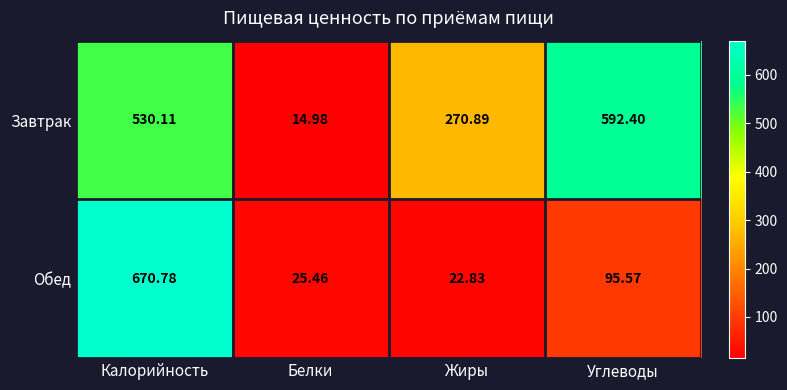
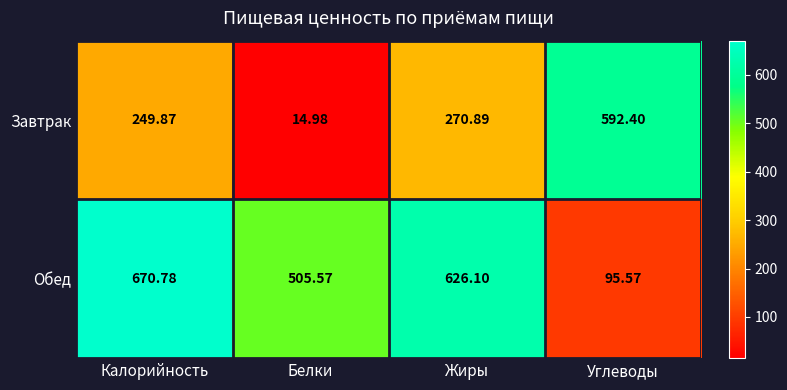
  {
    "Завтрак": {
-     "Калорийность": 530.11,
+     "Калорийность": 249.87,
      "Белки": 14.98,
      "Жиры": 270.89,
      "Углеводы": 592.40
    },
    "Обед": {
      "Калорийность": 670.78,
-     "Белки": 25.46,
-     "Жиры": 22.83,
+     "Белки": 505.57,
+     "Жиры": 626.10,
      "Углеводы": 95.57
    }
  }
